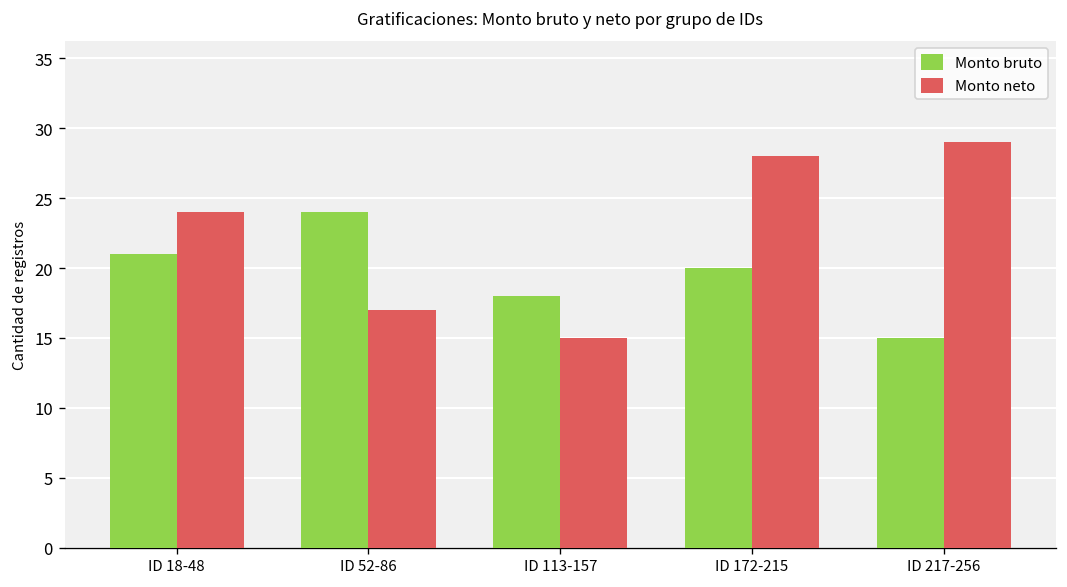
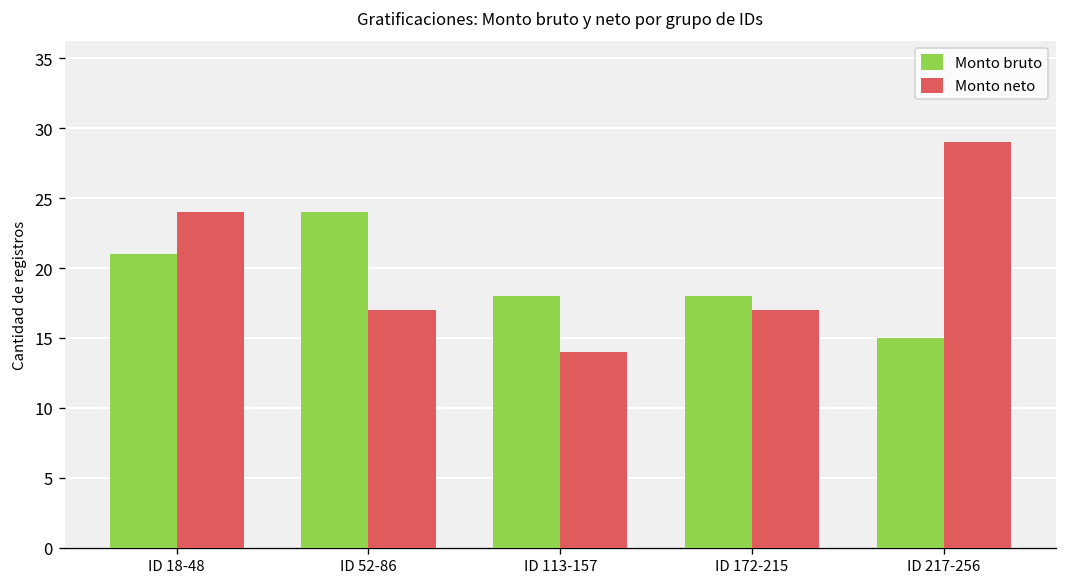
  {
    "Monto bruto": {
      "ID 18-48": 21,
      "ID 52-86": 24,
      "ID 113-157": 18,
-     "ID 172-215": 20,
+     "ID 172-215": 18,
      "ID 217-256": 15
    },
    "Monto neto": {
      "ID 18-48": 24,
      "ID 52-86": 17,
-     "ID 113-157": 15,
-     "ID 172-215": 28,
+     "ID 113-157": 14,
+     "ID 172-215": 17,
      "ID 217-256": 29
    }
  }
